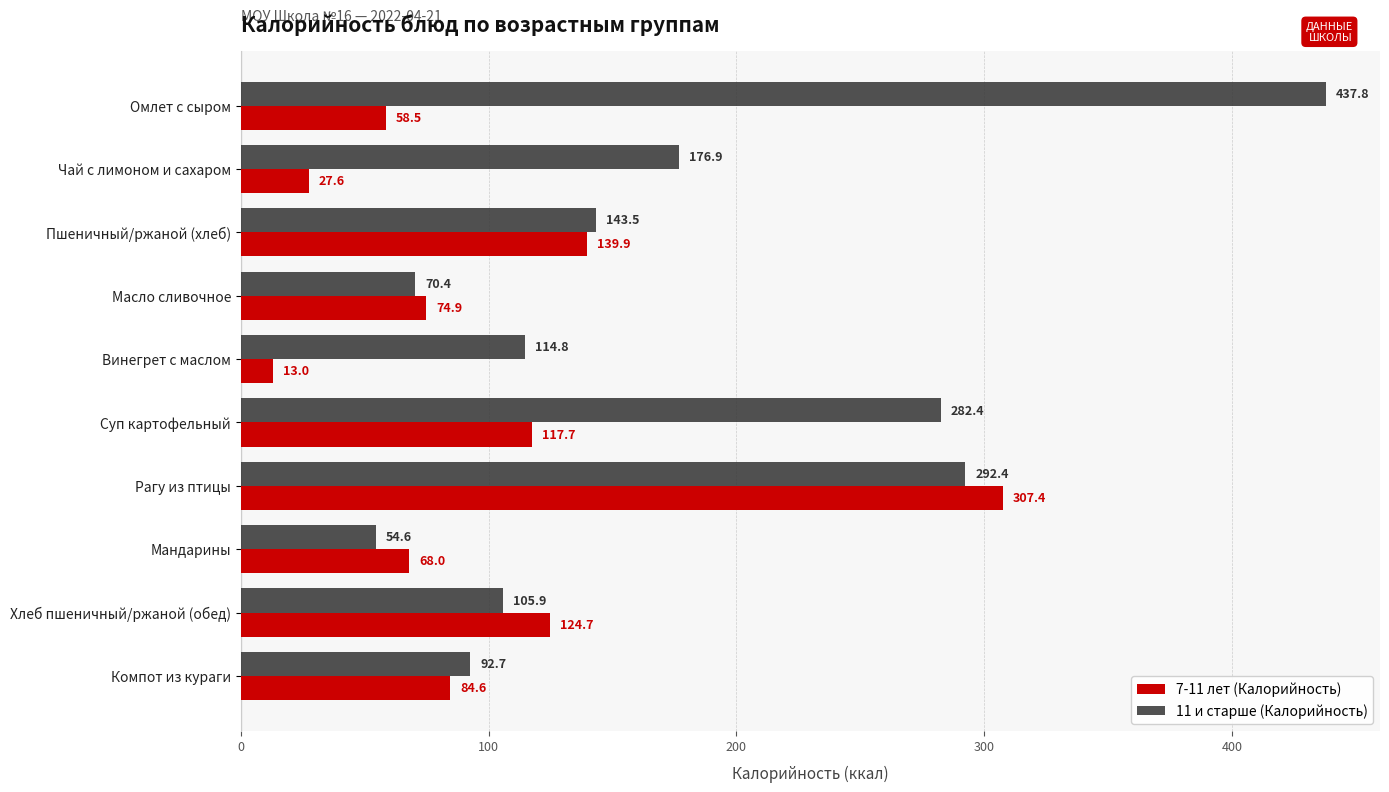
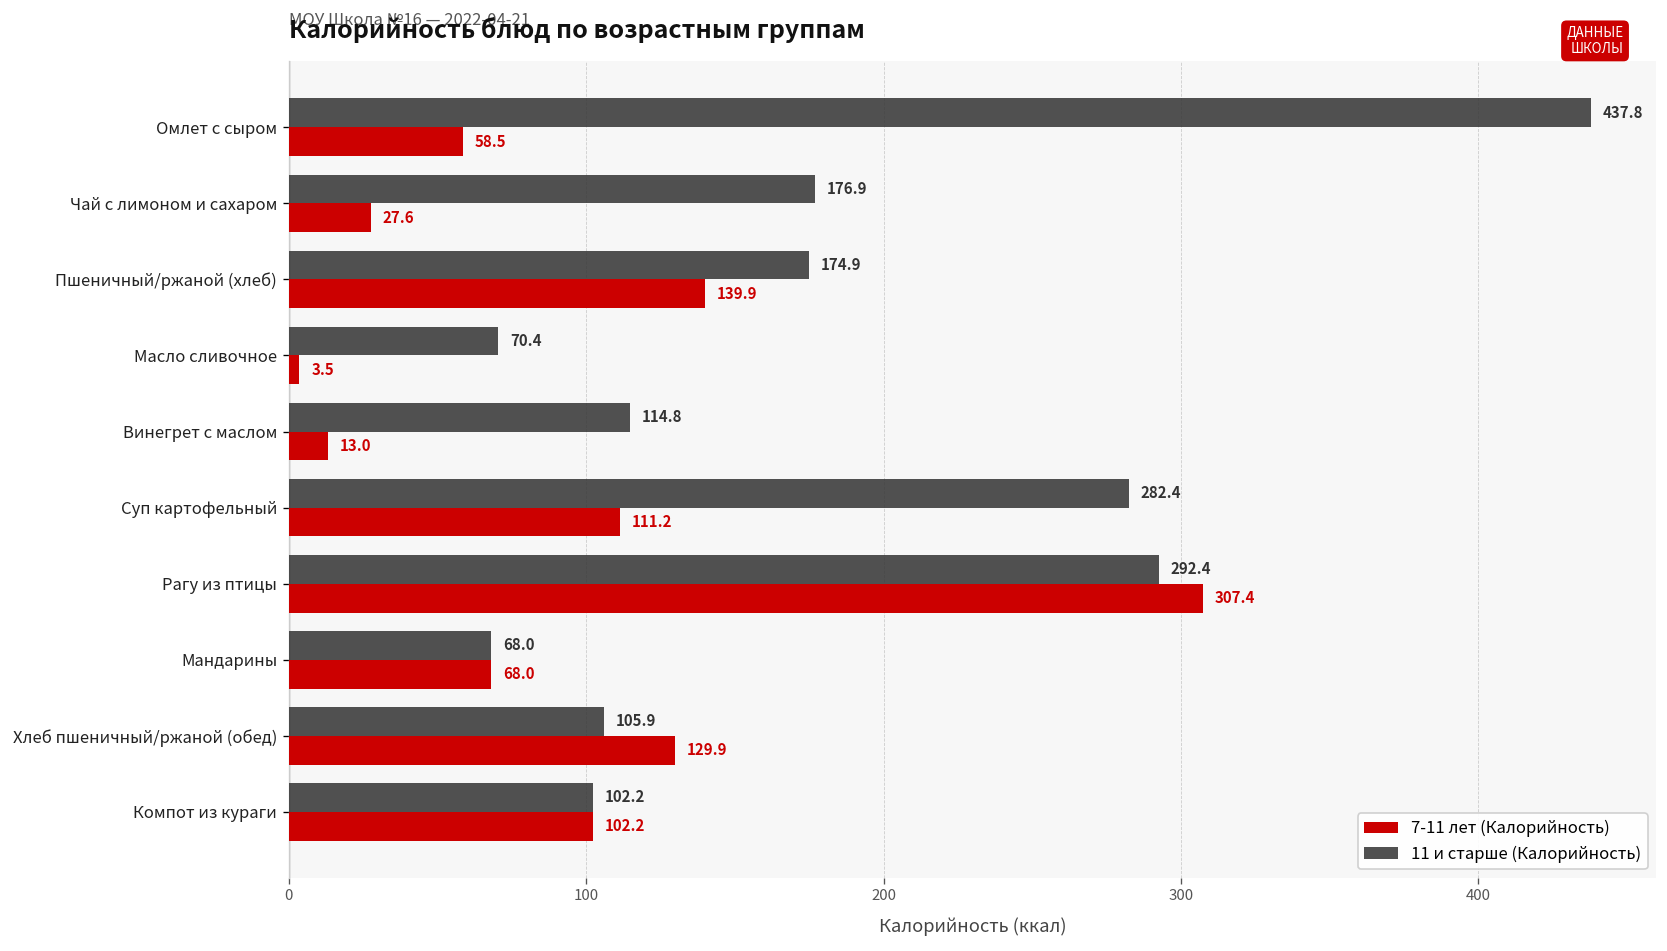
  {
    "7-11 лет (Калорийность)": {
      "Омлет с сыром": 58.5,
      "Чай с лимоном и сахаром": 27.6,
      "Пшеничный/ржаной (хлеб)": 139.9,
-     "Масло сливочное": 74.9,
+     "Масло сливочное": 3.5,
      "Винегрет с маслом": 13.0,
-     "Суп картофельный": 117.7,
+     "Суп картофельный": 111.2,
      "Рагу из птицы": 307.4,
      "Мандарины": 68.0,
-     "Хлеб пшеничный/ржаной (обед)": 124.7,
-     "Компот из кураги": 84.6
+     "Хлеб пшеничный/ржаной (обед)": 129.9,
+     "Компот из кураги": 102.2
    },
    "11 и старше (Калорийность)": {
      "Омлет с сыром": 437.8,
      "Чай с лимоном и сахаром": 176.9,
-     "Пшеничный/ржаной (хлеб)": 143.5,
+     "Пшеничный/ржаной (хлеб)": 174.9,
      "Масло сливочное": 70.4,
      "Винегрет с маслом": 114.8,
      "Суп картофельный": 282.4,
      "Рагу из птицы": 292.4,
-     "Мандарины": 54.6,
+     "Мандарины": 68.0,
      "Хлеб пшеничный/ржаной (обед)": 105.9,
-     "Компот из кураги": 92.7
+     "Компот из кураги": 102.2
    }
  }
